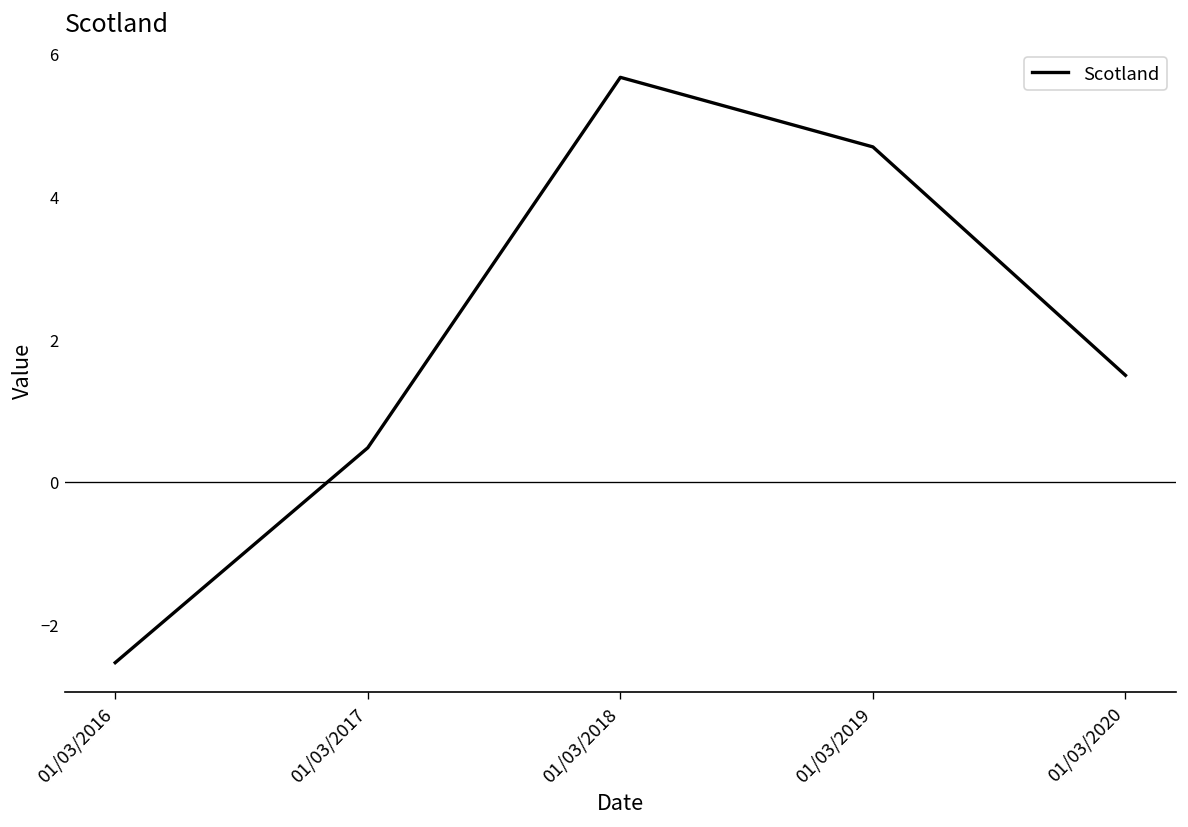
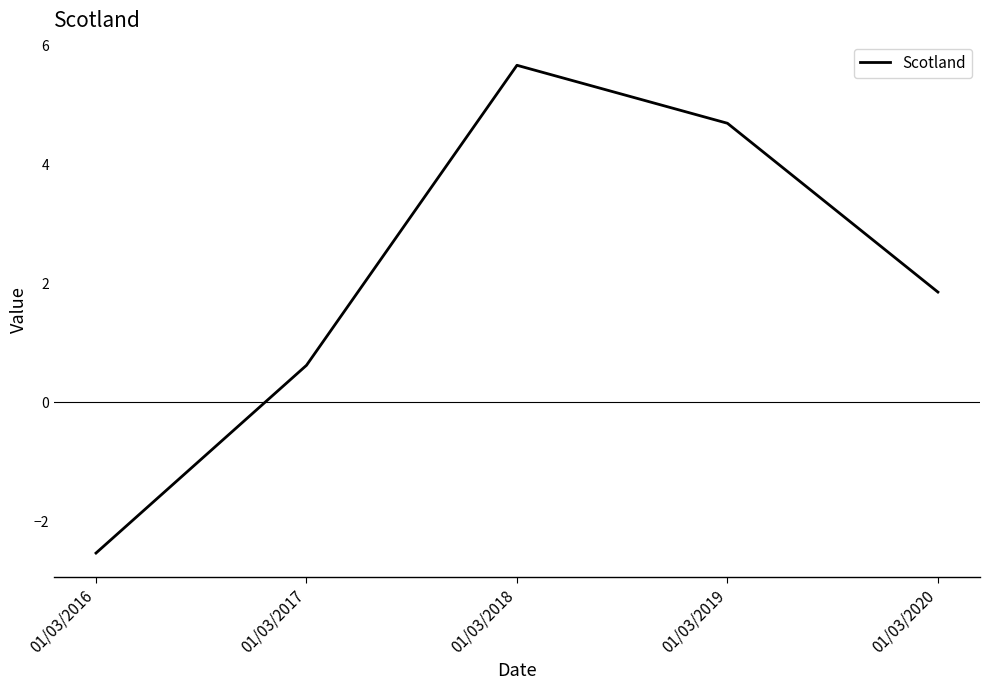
  {
    "01/03/2016": -2.5,
-   "01/03/2017": 0.5,
+   "01/03/2017": 0.6,
    "01/03/2018": 5.7,
    "01/03/2019": 4.7,
-   "01/03/2020": 1.5
+   "01/03/2020": 1.9
  }
